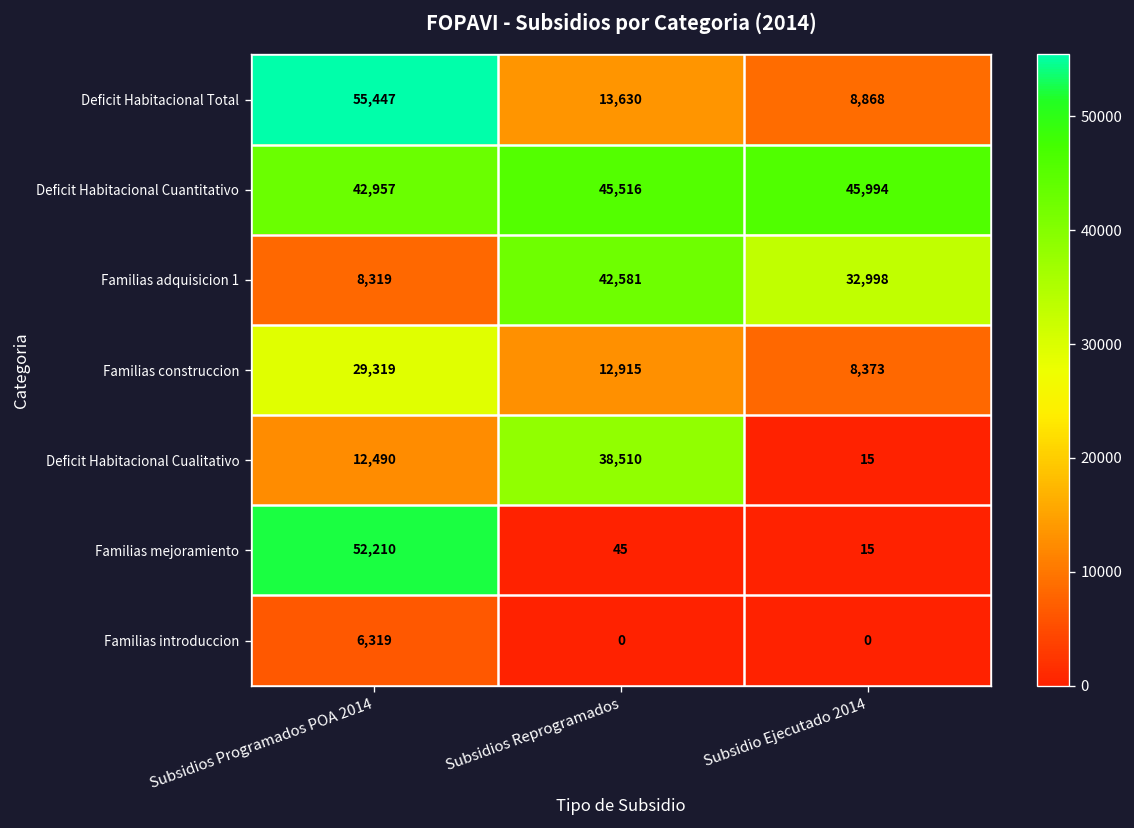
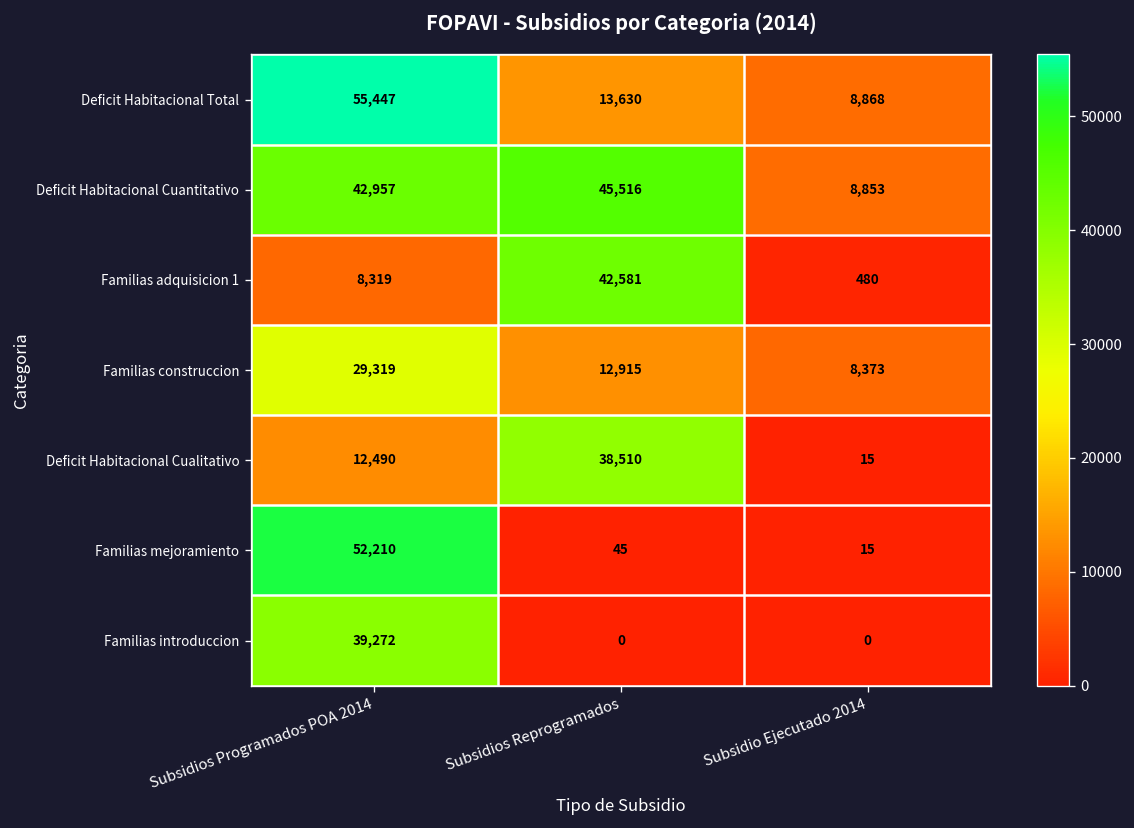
  {
    "Deficit Habitacional Total": {
      "Subsidios Programados POA 2014": "55,447",
      "Subsidios Reprogramados": "13,630",
      "Subsidio Ejecutado 2014": "8,868"
    },
    "Deficit Habitacional Cuantitativo": {
      "Subsidios Programados POA 2014": "42,957",
      "Subsidios Reprogramados": "45,516",
-     "Subsidio Ejecutado 2014": "45,994"
+     "Subsidio Ejecutado 2014": "8,853"
    },
    "Familias adquisicion 1": {
      "Subsidios Programados POA 2014": "8,319",
      "Subsidios Reprogramados": "42,581",
-     "Subsidio Ejecutado 2014": "32,998"
+     "Subsidio Ejecutado 2014": "480"
    },
    "Familias construccion": {
      "Subsidios Programados POA 2014": "29,319",
      "Subsidios Reprogramados": "12,915",
      "Subsidio Ejecutado 2014": "8,373"
    },
    "Deficit Habitacional Cualitativo": {
      "Subsidios Programados POA 2014": "12,490",
      "Subsidios Reprogramados": "38,510",
      "Subsidio Ejecutado 2014": "15"
    },
    "Familias mejoramiento": {
      "Subsidios Programados POA 2014": "52,210",
      "Subsidios Reprogramados": "45",
      "Subsidio Ejecutado 2014": "15"
    },
    "Familias introduccion": {
-     "Subsidios Programados POA 2014": "6,319",
+     "Subsidios Programados POA 2014": "39,272",
      "Subsidios Reprogramados": "0",
      "Subsidio Ejecutado 2014": "0"
    }
  }
